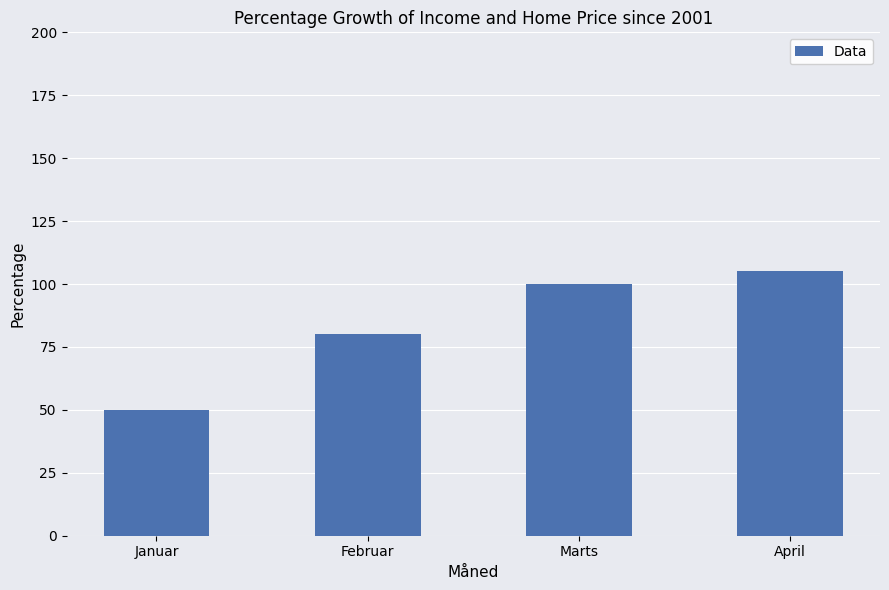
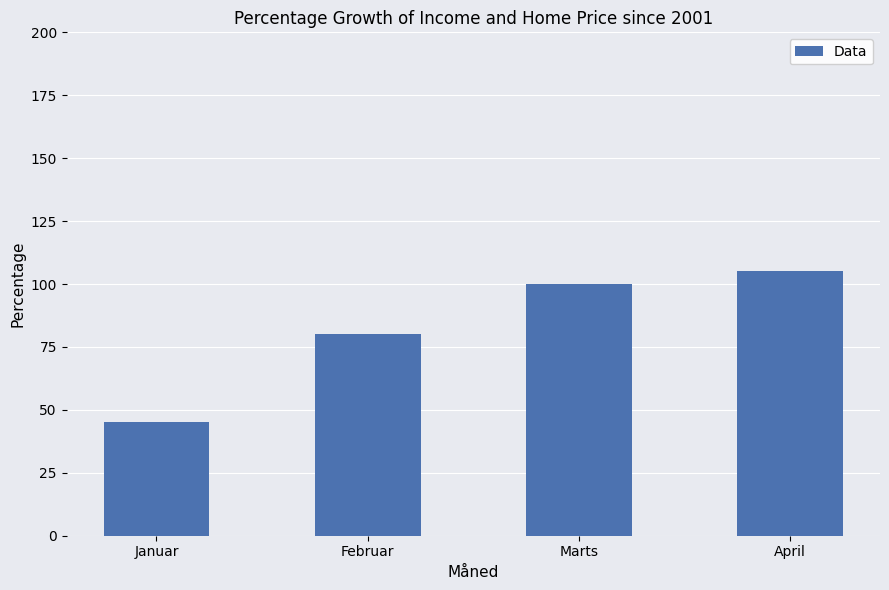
  {
-   "Januar": 50,
+   "Januar": 45,
    "Februar": 80,
    "Marts": 100,
    "April": 105
  }
